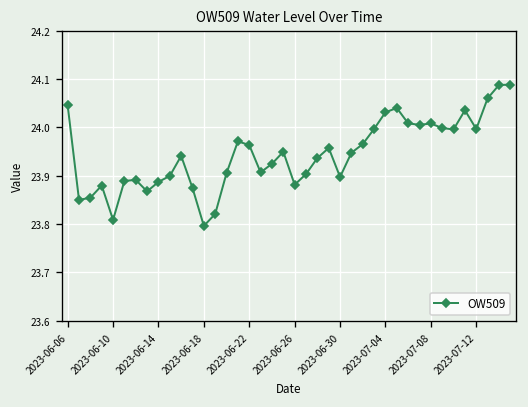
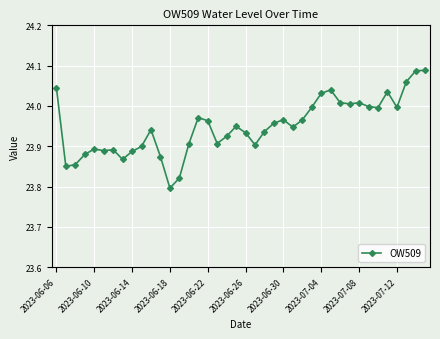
  {
    "2023-06-06": 24.05,
-   "2023-06-10": 23.81,
+   "2023-06-10": 23.89,
    "2023-06-14": 23.89,
    "2023-06-18": 23.80,
    "2023-06-22": 23.96,
-   "2023-06-26": 23.88,
-   "2023-06-30": 23.90,
+   "2023-06-26": 23.93,
+   "2023-06-30": 23.97,
    "2023-07-04": 24.03,
    "2023-07-08": 24.01,
    "2023-07-12": 24.00
  }
